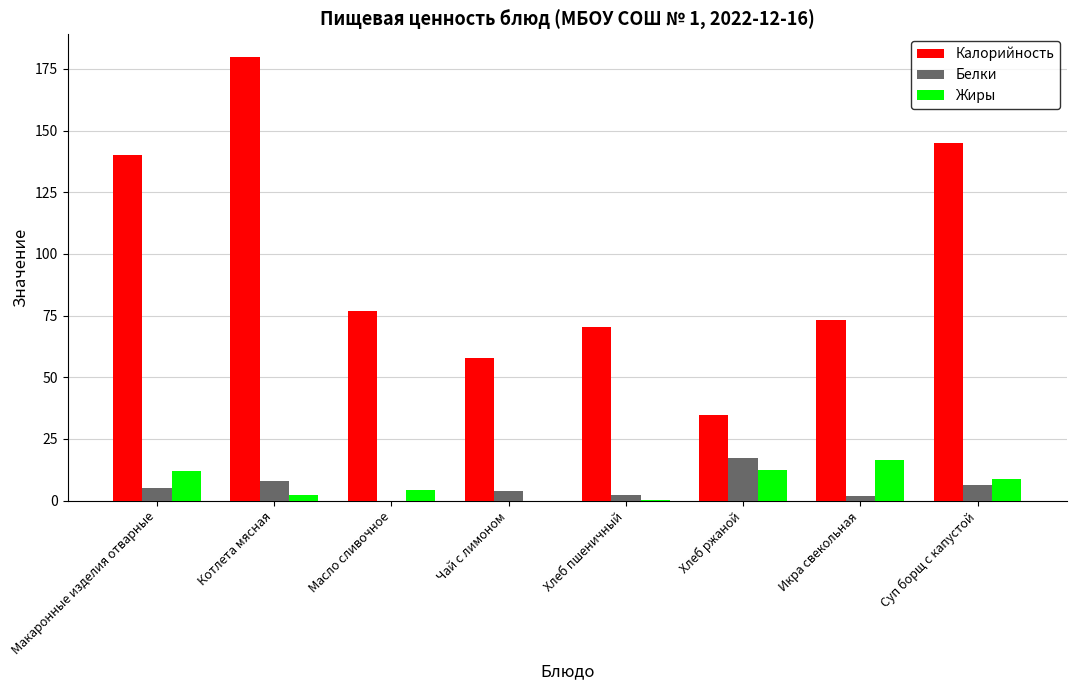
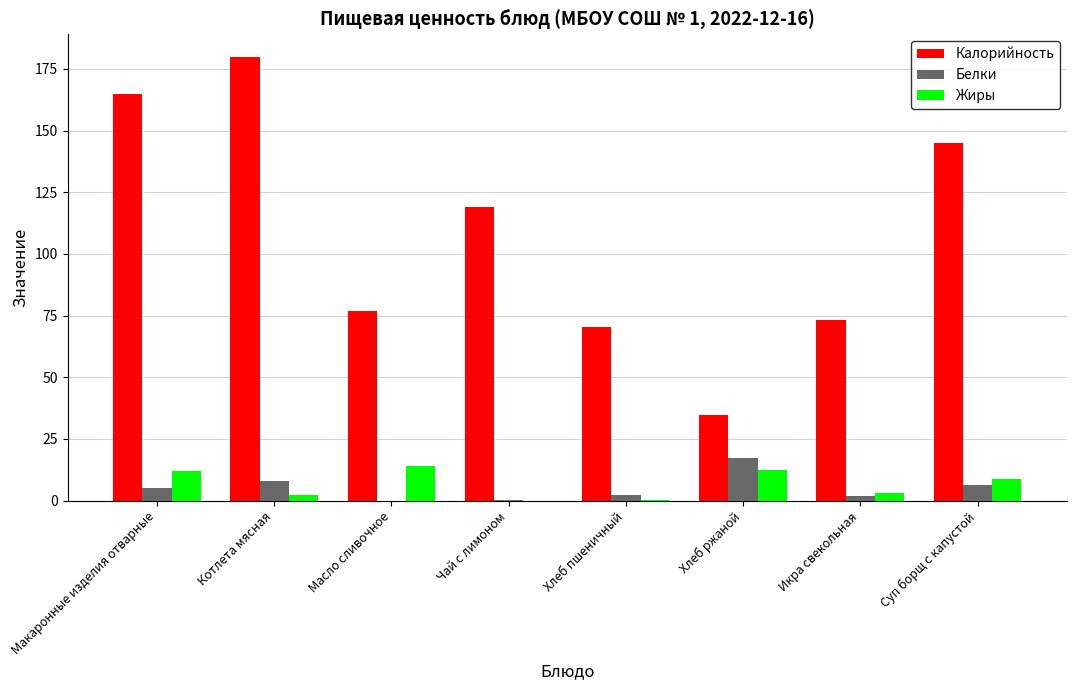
  {
    "Калорийность": {
-     "Макаронные изделия отварные": 140,
+     "Макаронные изделия отварные": 165,
      "Котлета мясная": 180,
      "Масло сливочное": 77,
-     "Чай с лимоном": 58,
+     "Чай с лимоном": 119,
      "Хлеб пшеничный": 71,
      "Хлеб ржаной": 35,
      "Икра свекольная": 73,
      "Суп борщ с капустой": 145
    },
    "Белки": {
      "Макаронные изделия отварные": 5,
      "Котлета мясная": 8,
-     "Чай с лимоном": 4,
+     "Чай с лимоном": 0,
      "Хлеб пшеничный": 2,
      "Хлеб ржаной": 17,
      "Икра свекольная": 2,
      "Суп борщ с капустой": 6
    },
    "Жиры": {
      "Макаронные изделия отварные": 12,
      "Котлета мясная": 2,
-     "Масло сливочное": 5,
+     "Масло сливочное": 14,
      "Чай с лимоном": 0,
      "Хлеб ржаной": 12,
-     "Икра свекольная": 17,
+     "Икра свекольная": 3,
      "Суп борщ с капустой": 9
    }
  }
